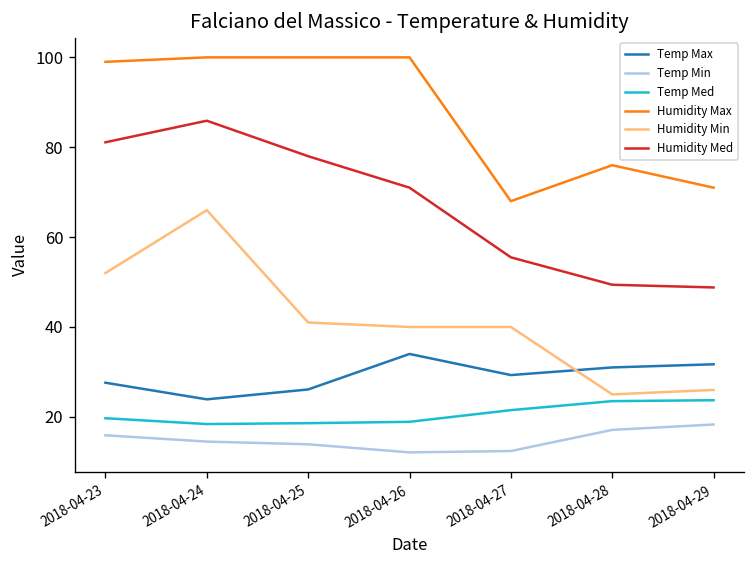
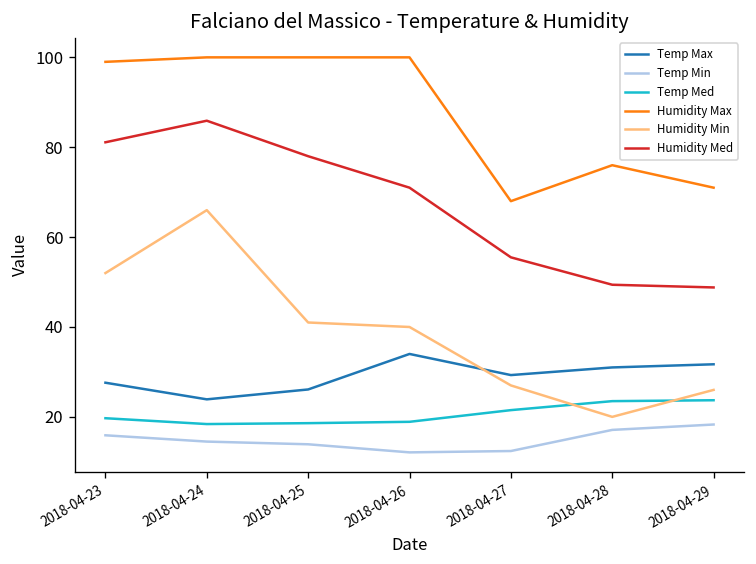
  {
    "Temp Max": {
      "2018-04-23": 28,
      "2018-04-24": 24,
      "2018-04-25": 26,
      "2018-04-26": 34,
      "2018-04-27": 29,
      "2018-04-28": 31,
      "2018-04-29": 32
    },
    "Temp Min": {
      "2018-04-23": 16,
      "2018-04-24": 15,
      "2018-04-25": 14,
      "2018-04-26": 12,
      "2018-04-27": 12,
      "2018-04-28": 17,
      "2018-04-29": 18
    },
    "Temp Med": {
      "2018-04-23": 20,
      "2018-04-24": 18,
      "2018-04-25": 19,
      "2018-04-26": 19,
      "2018-04-27": 22,
      "2018-04-28": 24,
      "2018-04-29": 24
    },
    "Humidity Max": {
      "2018-04-23": 99,
      "2018-04-24": 100,
      "2018-04-25": 100,
      "2018-04-26": 100,
      "2018-04-27": 68,
      "2018-04-28": 76,
      "2018-04-29": 71
    },
    "Humidity Min": {
      "2018-04-23": 52,
      "2018-04-24": 66,
      "2018-04-25": 41,
      "2018-04-26": 40,
-     "2018-04-27": 40,
-     "2018-04-28": 25,
+     "2018-04-27": 27,
+     "2018-04-28": 20,
      "2018-04-29": 26
    },
    "Humidity Med": {
      "2018-04-23": 81,
      "2018-04-24": 86,
      "2018-04-25": 78,
      "2018-04-26": 71,
      "2018-04-27": 56,
      "2018-04-28": 49,
      "2018-04-29": 49
    }
  }
